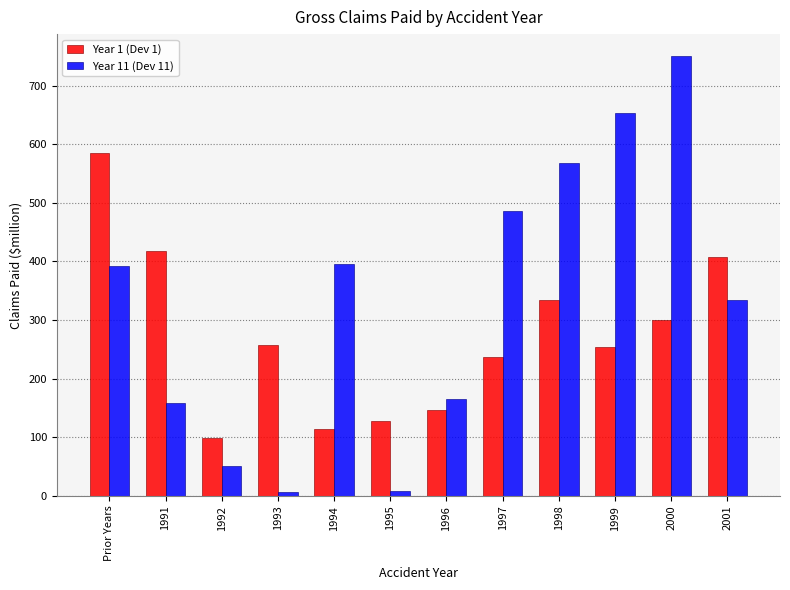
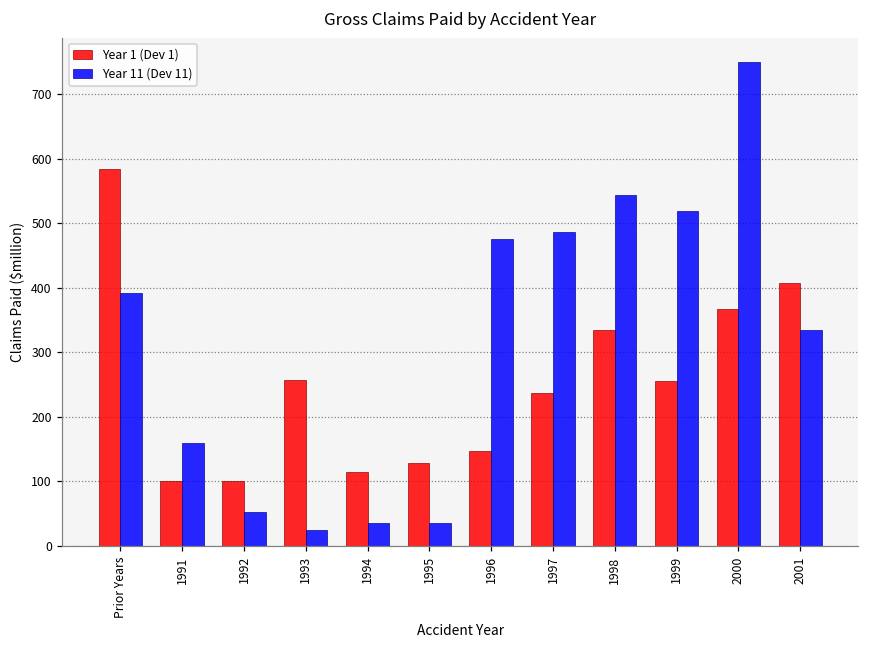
  {
    "Year 1 (Dev 1)": {
      "Prior Years": 580,
-     "1991": 420,
+     "1991": 100,
      "1992": 100,
      "1993": 260,
      "1994": 110,
      "1995": 130,
      "1996": 150,
      "1997": 240,
      "1998": 330,
      "1999": 250,
-     "2000": 300,
+     "2000": 370,
      "2001": 410
    },
    "Year 11 (Dev 11)": {
      "Prior Years": 390,
      "1991": 160,
      "1992": 50,
-     "1993": 10,
-     "1994": 400,
-     "1995": 10,
-     "1996": 170,
+     "1993": 20,
+     "1994": 30,
+     "1995": 30,
+     "1996": 470,
      "1997": 490,
-     "1998": 570,
-     "1999": 650,
+     "1998": 540,
+     "1999": 520,
      "2000": 750,
      "2001": 330
    }
  }
